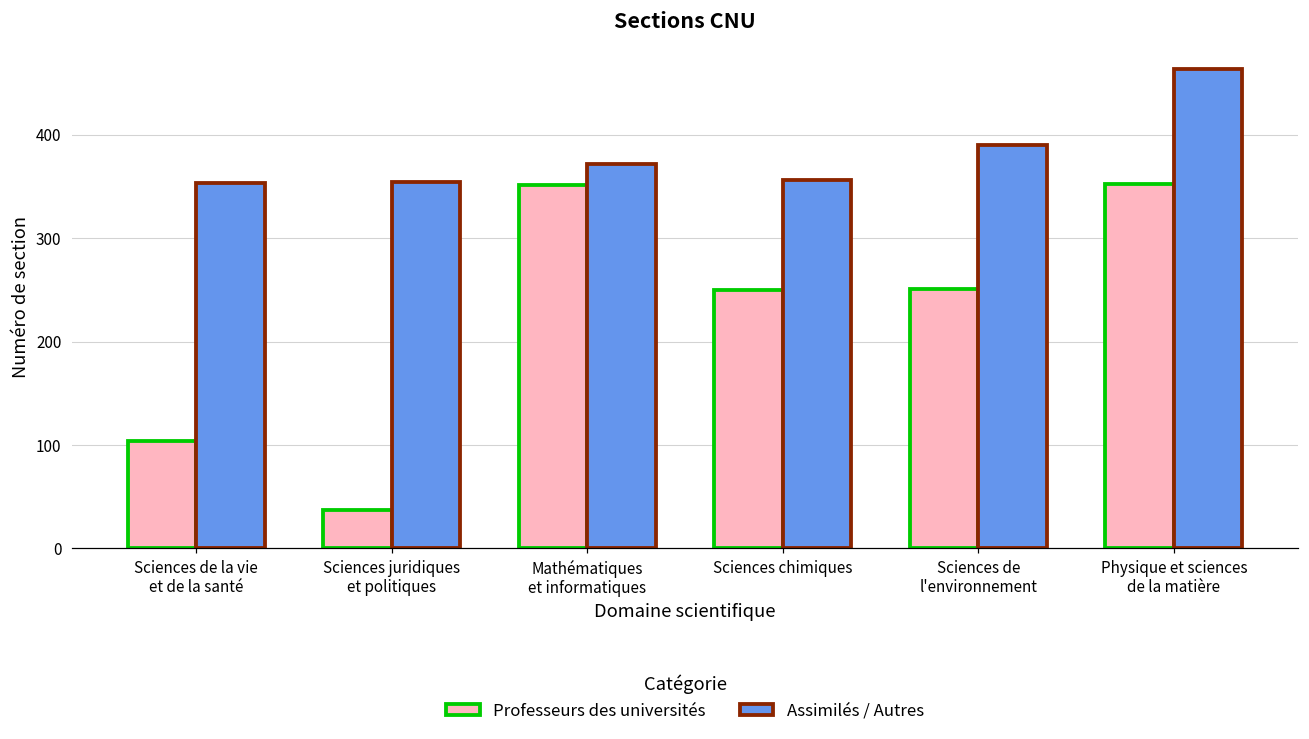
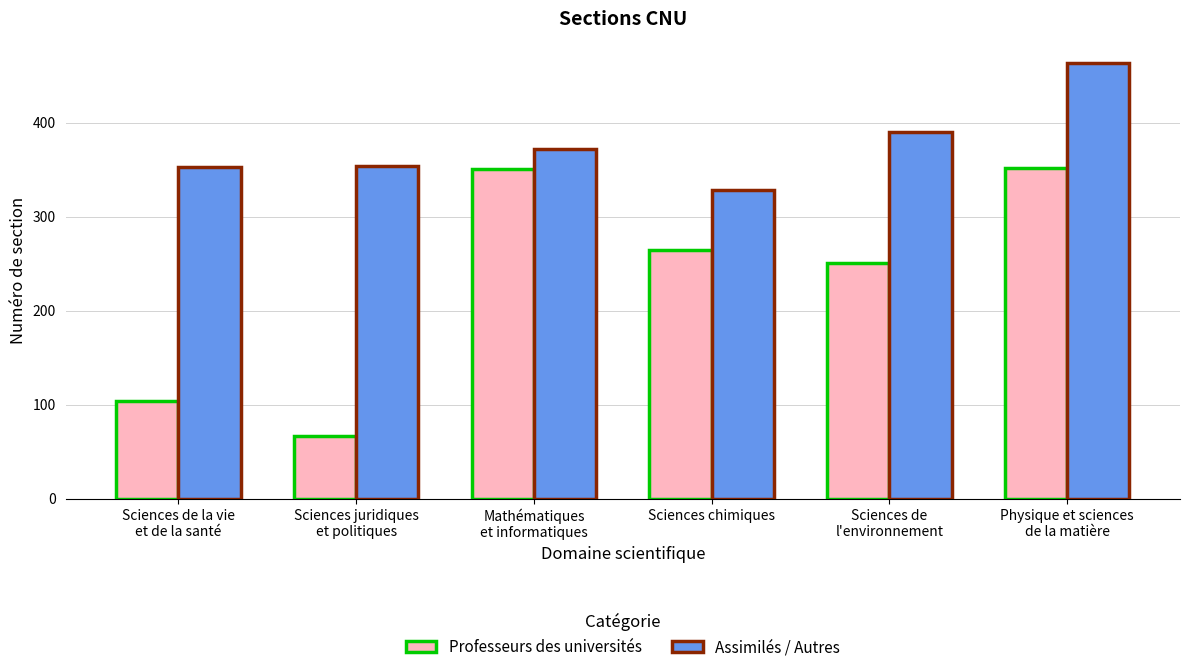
  {
    "Professeurs des universités": {
      "Sciences de la vie et de la santé": 100,
-     "Sciences juridiques et politiques": 40,
+     "Sciences juridiques et politiques": 70,
      "Mathématiques et informatiques": 350,
-     "Sciences chimiques": 250,
+     "Sciences chimiques": 260,
      "Sciences de l'environnement": 250,
      "Physique et sciences de la matière": 350
    },
    "Assimilés / Autres": {
      "Sciences de la vie et de la santé": 350,
      "Sciences juridiques et politiques": 350,
      "Mathématiques et informatiques": 370,
-     "Sciences chimiques": 360,
+     "Sciences chimiques": 330,
      "Sciences de l'environnement": 390,
      "Physique et sciences de la matière": 460
    }
  }
